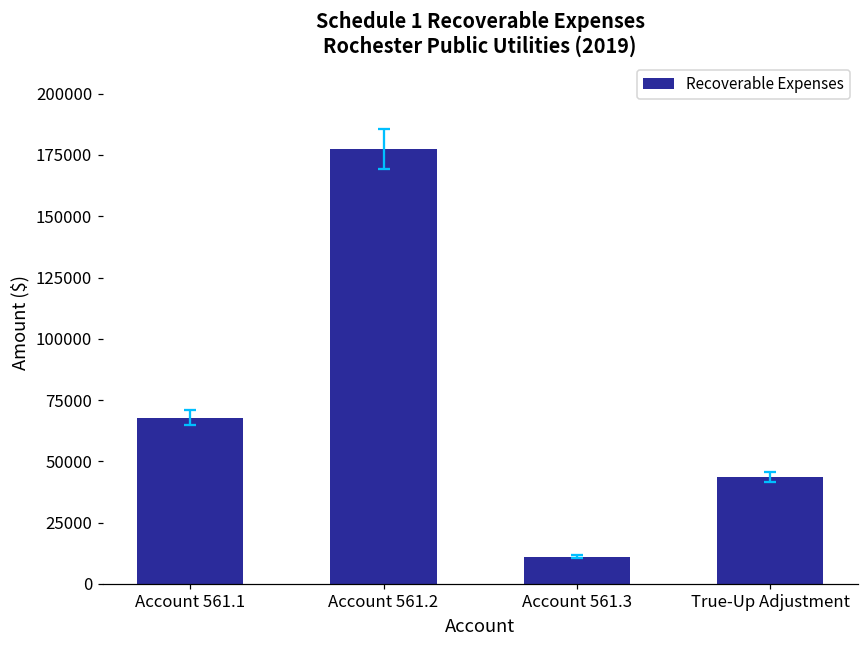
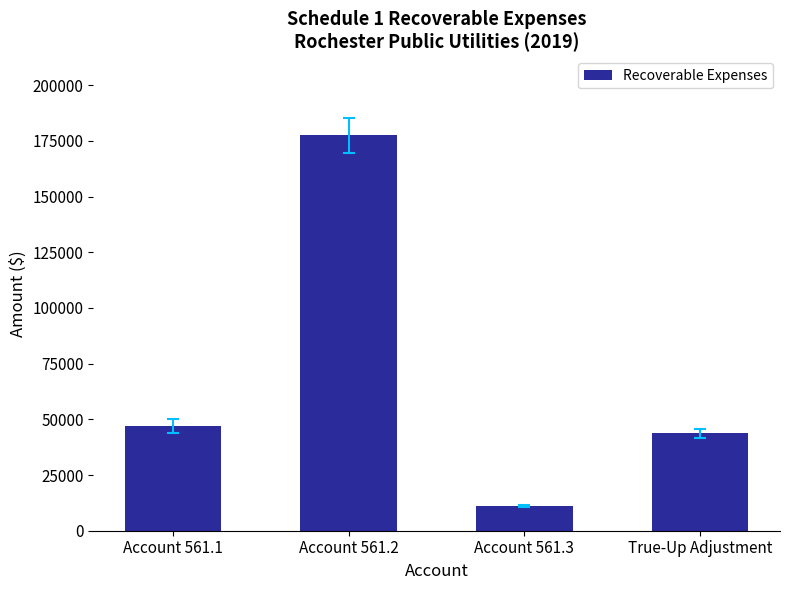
  {
    "Recoverable Expenses": {
-     "Account 561.1": 68000,
+     "Account 561.1": 47000,
      "Account 561.2": 177000,
      "Account 561.3": 11000,
      "True-Up Adjustment": 44000
    }
  }
